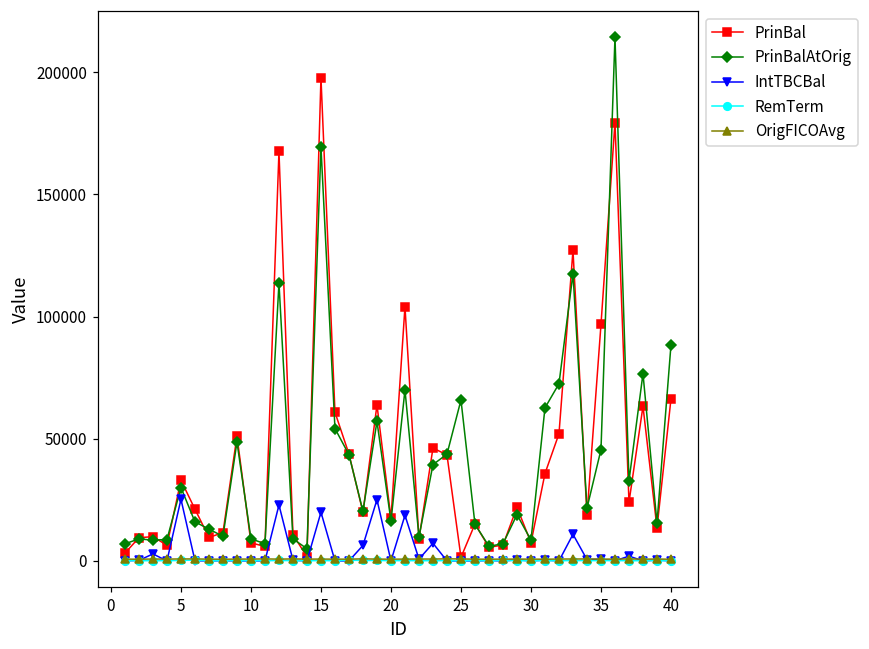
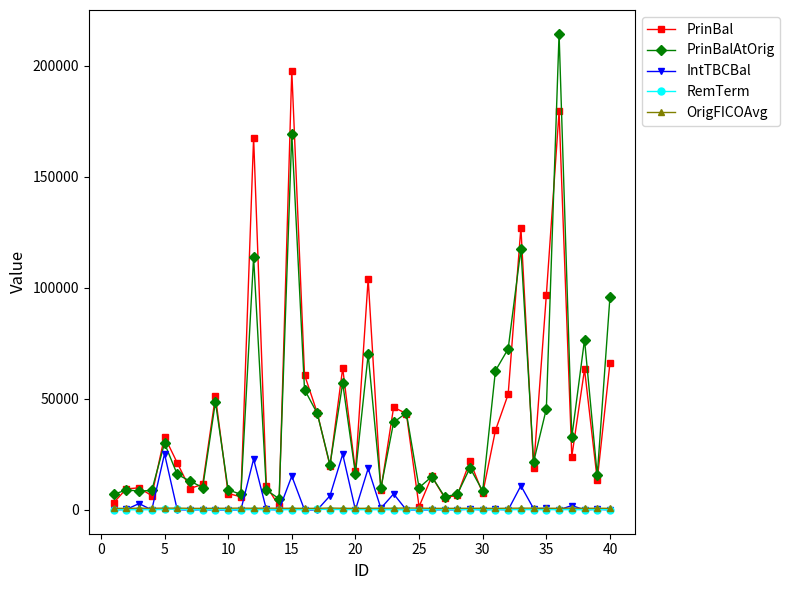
  {
    "PrinBal": {
      "5": 33000,
      "10": 7000,
      "15": 198000,
      "35": 97000,
      "40": 66000
    },
    "PrinBalAtOrig": {
      "5": 30000,
      "10": 9000,
      "15": 169000,
-     "25": 66000,
+     "25": 10000,
      "35": 46000,
-     "40": 88000
+     "40": 96000
    },
    "IntTBCBal": {
      "5": 25000,
-     "15": 20000
+     "15": 15000
    }
  }
